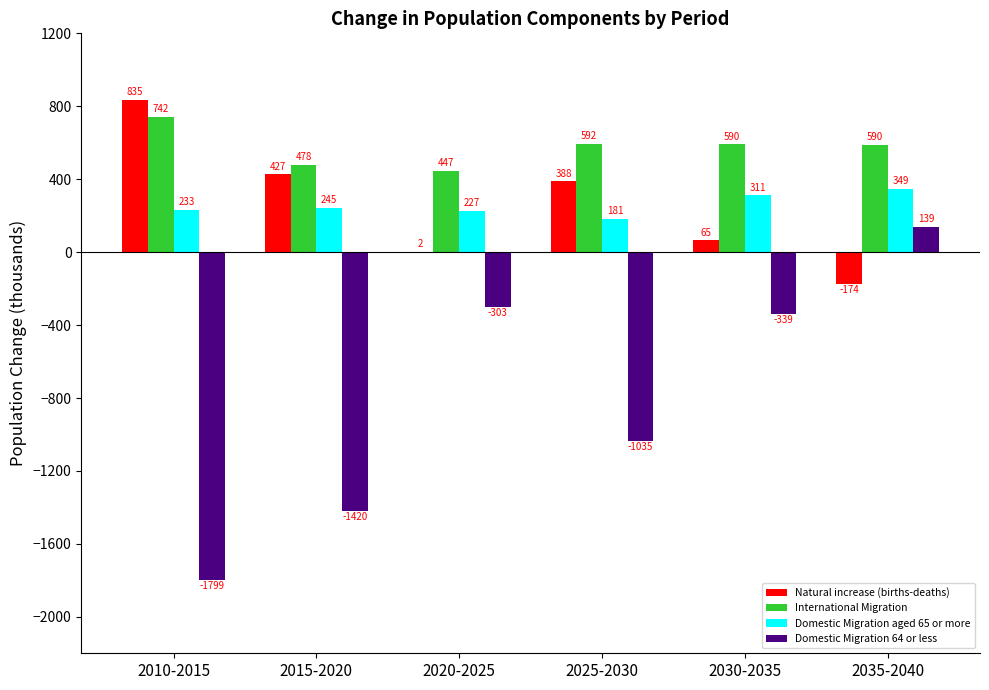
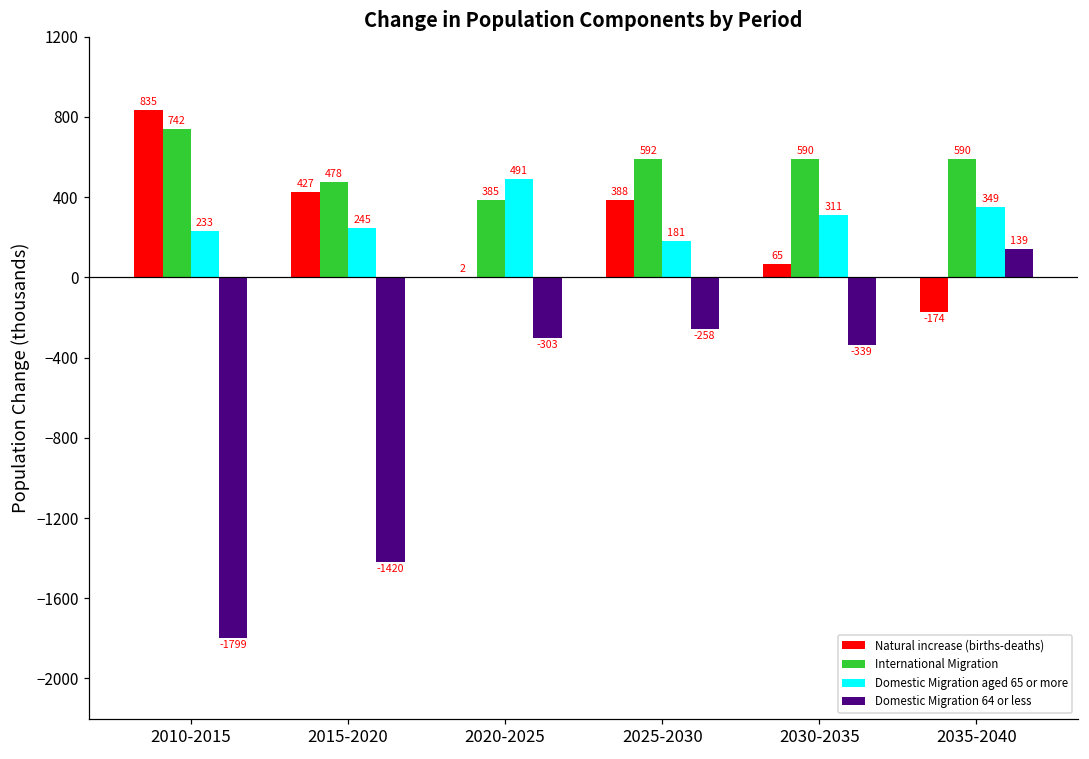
  {
    "Natural increase (births-deaths)": {
      "2010-2015": 835,
      "2015-2020": 427,
      "2020-2025": 2,
      "2025-2030": 388,
      "2030-2035": 65,
      "2035-2040": -174
    },
    "International Migration": {
      "2010-2015": 742,
      "2015-2020": 478,
-     "2020-2025": 447,
+     "2020-2025": 385,
      "2025-2030": 592,
      "2030-2035": 590,
      "2035-2040": 590
    },
    "Domestic Migration aged 65 or more": {
      "2010-2015": 233,
      "2015-2020": 245,
-     "2020-2025": 227,
+     "2020-2025": 491,
      "2025-2030": 181,
      "2030-2035": 311,
      "2035-2040": 349
    },
    "Domestic Migration 64 or less": {
      "2010-2015": -1799,
      "2015-2020": -1420,
      "2020-2025": -303,
-     "2025-2030": -1035,
+     "2025-2030": -258,
      "2030-2035": -339,
      "2035-2040": 139
    }
  }
